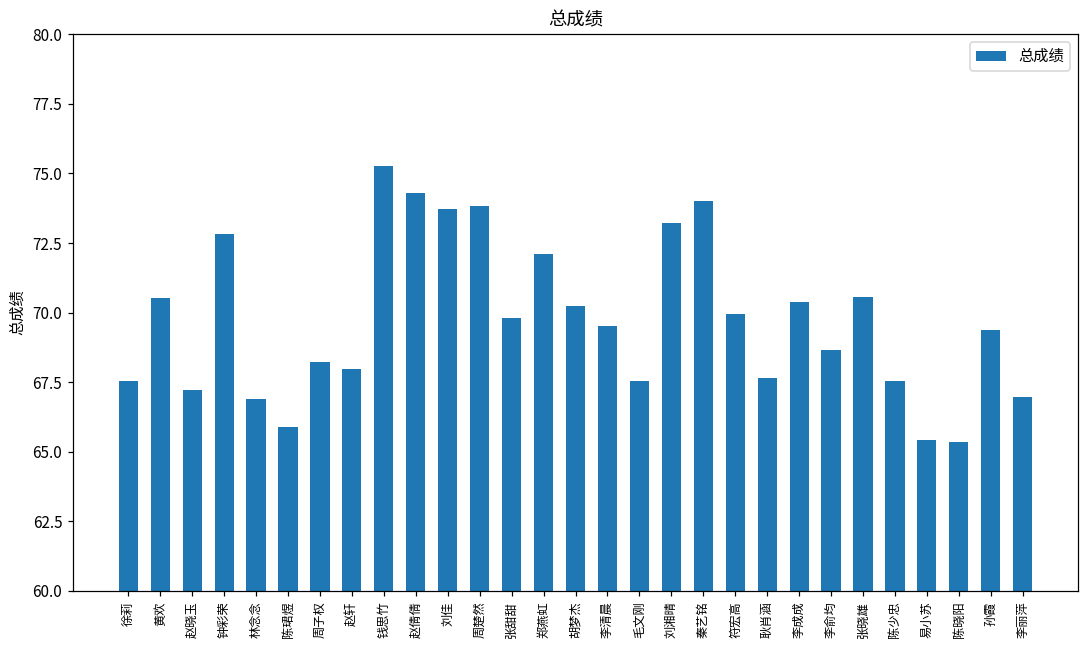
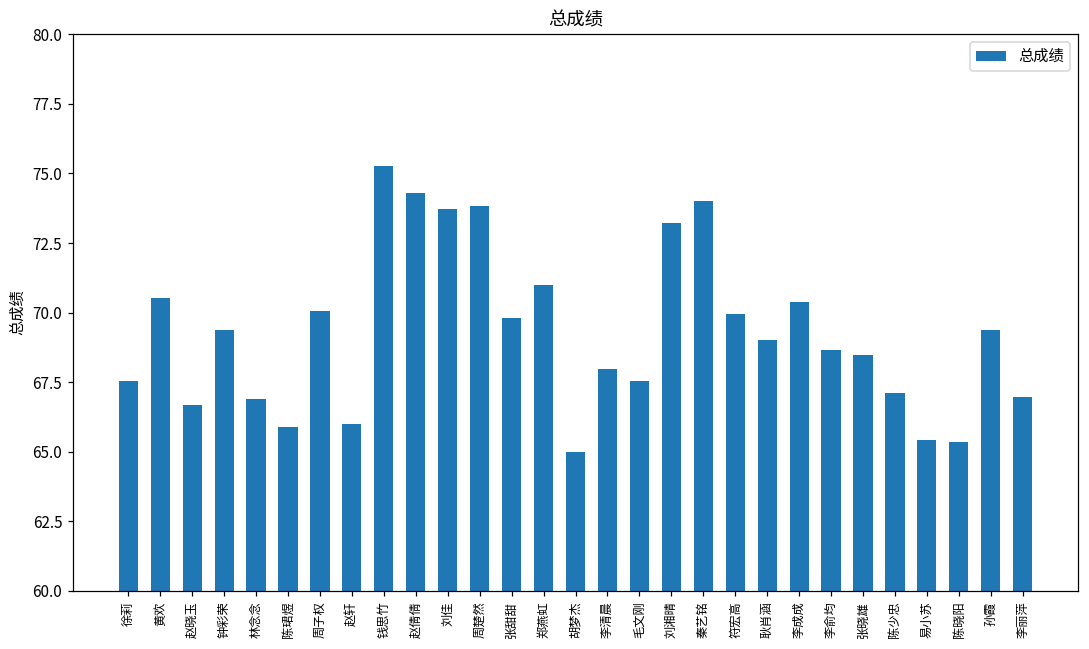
  {
    "徐莉": 67.5,
    "黄欢": 70.5,
-   "赵晓玉": 67.2,
-   "钟彩荣": 72.8,
+   "赵晓玉": 66.7,
+   "钟彩荣": 69.4,
    "林念念": 66.9,
    "陈珺煜": 65.9,
-   "周子权": 68.2,
-   "赵轩": 68.0,
+   "周子权": 70.0,
+   "赵轩": 66.0,
    "钱思竹": 75.3,
    "赵倩倩": 74.3,
    "刘佳": 73.7,
    "周楚然": 73.8,
    "张甜甜": 69.8,
-   "郑燕虹": 72.1,
-   "胡梦杰": 70.2,
-   "李清晨": 69.5,
+   "郑燕虹": 71.0,
+   "胡梦杰": 65.0,
+   "李清晨": 68.0,
    "毛文刚": 67.5,
    "刘湘晴": 73.2,
    "秦艺铭": 74.0,
    "符宏高": 70.0,
-   "耿肖涵": 67.7,
+   "耿肖涵": 69.0,
    "李成成": 70.4,
    "李俞均": 68.6,
-   "张晓雄": 70.6,
-   "陈少忠": 67.6,
+   "张晓雄": 68.5,
+   "陈少忠": 67.1,
    "易小苏": 65.4,
    "陈晓阳": 65.3,
    "孙霞": 69.4,
    "李丽萍": 67.0
  }
